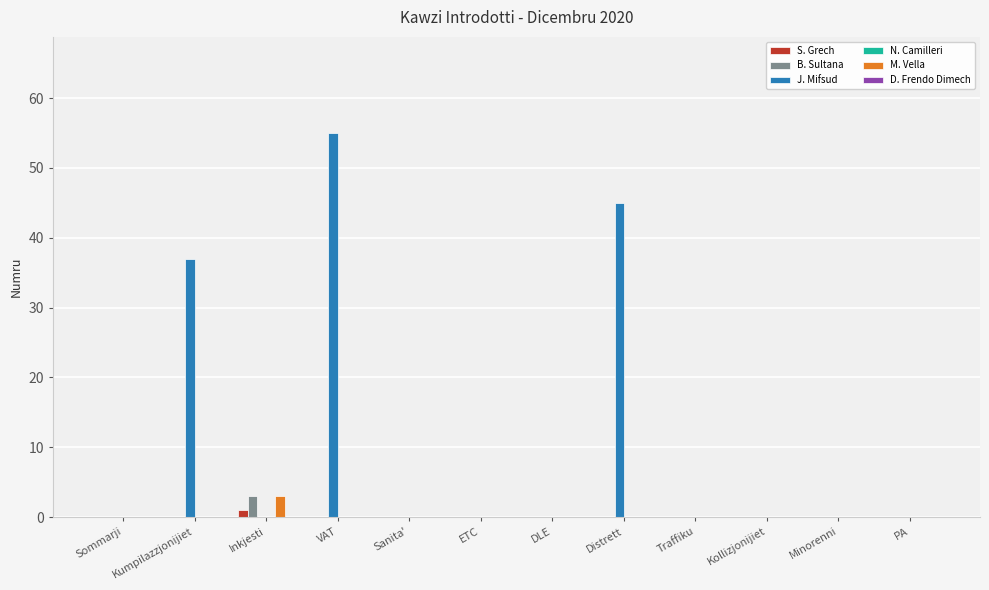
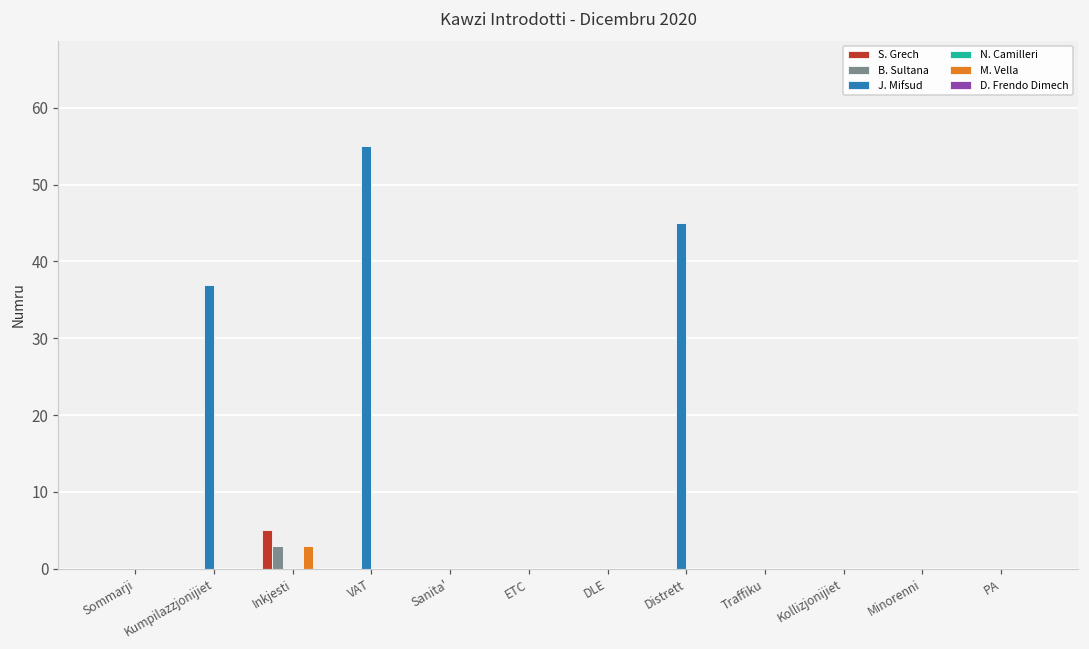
  {
    "S. Grech": {
      "Sommarji": 0,
      "Kumpilazzjonijiet": 0,
-     "Inkjesti": 1,
+     "Inkjesti": 5,
      "VAT": 0,
      "Sanita'": 0,
      "ETC": 0,
      "DLE": 0,
      "Distrett": 0,
      "Traffiku": 0,
      "Kollizjonijiet": 0,
      "Minorenni": 0,
      "PA": 0
    },
    "B. Sultana": {
      "Sommarji": 0,
      "Kumpilazzjonijiet": 0,
      "Inkjesti": 3,
      "VAT": 0,
      "Sanita'": 0,
      "ETC": 0,
      "DLE": 0,
      "Distrett": 0,
      "Traffiku": 0,
      "Kollizjonijiet": 0,
      "Minorenni": 0,
      "PA": 0
    },
    "J. Mifsud": {
      "Sommarji": 0,
      "Kumpilazzjonijiet": 37,
      "Inkjesti": 0,
      "VAT": 55,
      "Sanita'": 0,
      "ETC": 0,
      "DLE": 0,
      "Distrett": 45,
      "Traffiku": 0,
      "Kollizjonijiet": 0,
      "Minorenni": 0,
      "PA": 0
    },
    "N. Camilleri": {
      "Sommarji": 0,
      "Kumpilazzjonijiet": 0,
      "Inkjesti": 0,
      "VAT": 0,
      "Sanita'": 0,
      "ETC": 0,
      "DLE": 0,
      "Distrett": 0,
      "Traffiku": 0,
      "Kollizjonijiet": 0,
      "Minorenni": 0,
      "PA": 0
    },
    "M. Vella": {
      "Sommarji": 0,
      "Kumpilazzjonijiet": 0,
      "Inkjesti": 3,
      "VAT": 0,
      "Sanita'": 0,
      "ETC": 0,
      "DLE": 0,
      "Distrett": 0,
      "Traffiku": 0,
      "Kollizjonijiet": 0,
      "Minorenni": 0,
      "PA": 0
    },
    "D. Frendo Dimech": {
      "Sommarji": 0,
      "Kumpilazzjonijiet": 0,
      "Inkjesti": 0,
      "VAT": 0,
      "Sanita'": 0,
      "ETC": 0,
      "DLE": 0,
      "Distrett": 0,
      "Traffiku": 0,
      "Kollizjonijiet": 0,
      "Minorenni": 0,
      "PA": 0
    }
  }
